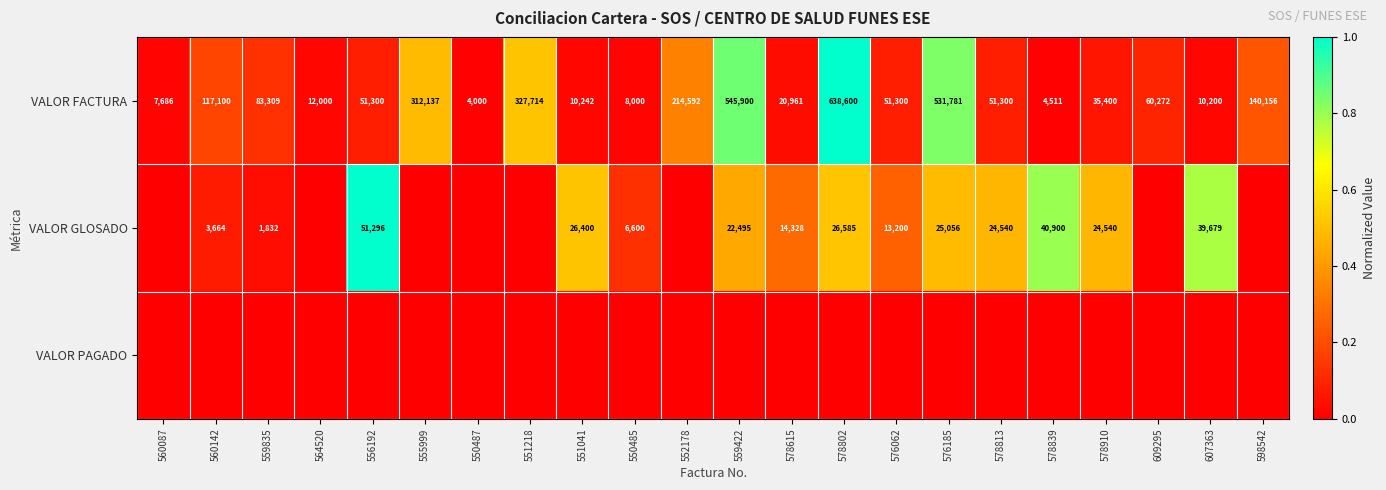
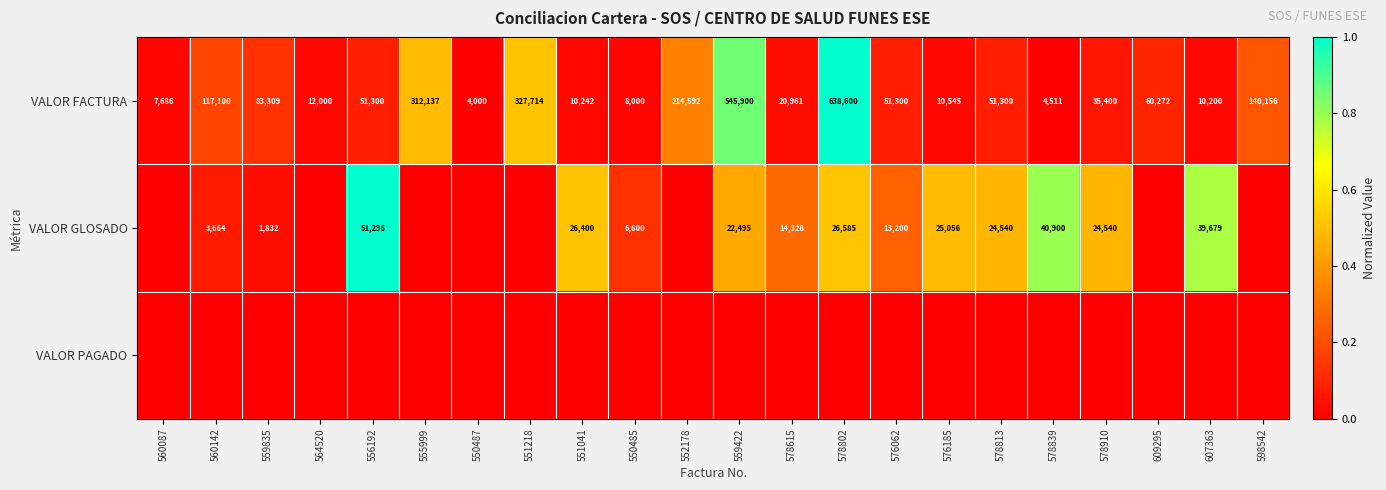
  {
    "VALOR FACTURA": {
      "560087": "7,686",
      "560142": "117,100",
      "559835": "83,309",
      "564520": "12,000",
      "556192": "51,300",
      "555999": "312,137",
      "550487": "4,000",
      "551218": "327,714",
      "551041": "10,242",
      "550485": "8,000",
      "552178": "214,592",
      "559422": "545,900",
      "578615": "20,961",
      "578802": "638,600",
      "576062": "51,300",
-     "576185": "531,781",
+     "576185": "10,545",
      "578813": "51,300",
      "578839": "4,511",
      "578910": "35,400",
      "609295": "60,272",
      "607363": "10,200",
      "598542": "140,156"
    },
    "VALOR GLOSADO": {
      "560142": "3,664",
      "559835": "1,832",
      "556192": "51,296",
      "551041": "26,400",
      "550485": "6,600",
      "559422": "22,495",
      "578615": "14,328",
      "578802": "26,585",
      "576062": "13,200",
      "576185": "25,056",
      "578813": "24,540",
      "578839": "40,900",
      "578910": "24,540",
      "607363": "39,679"
    }
  }
